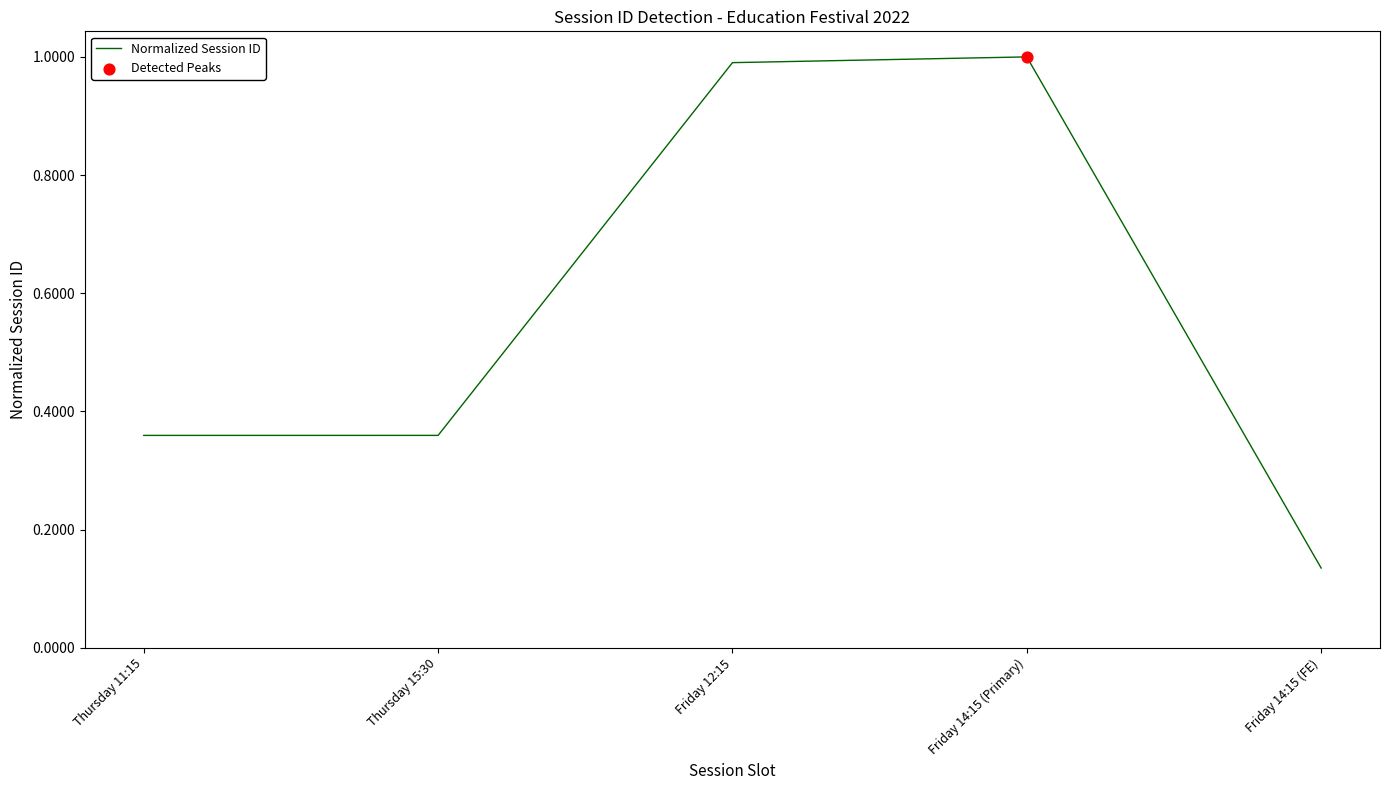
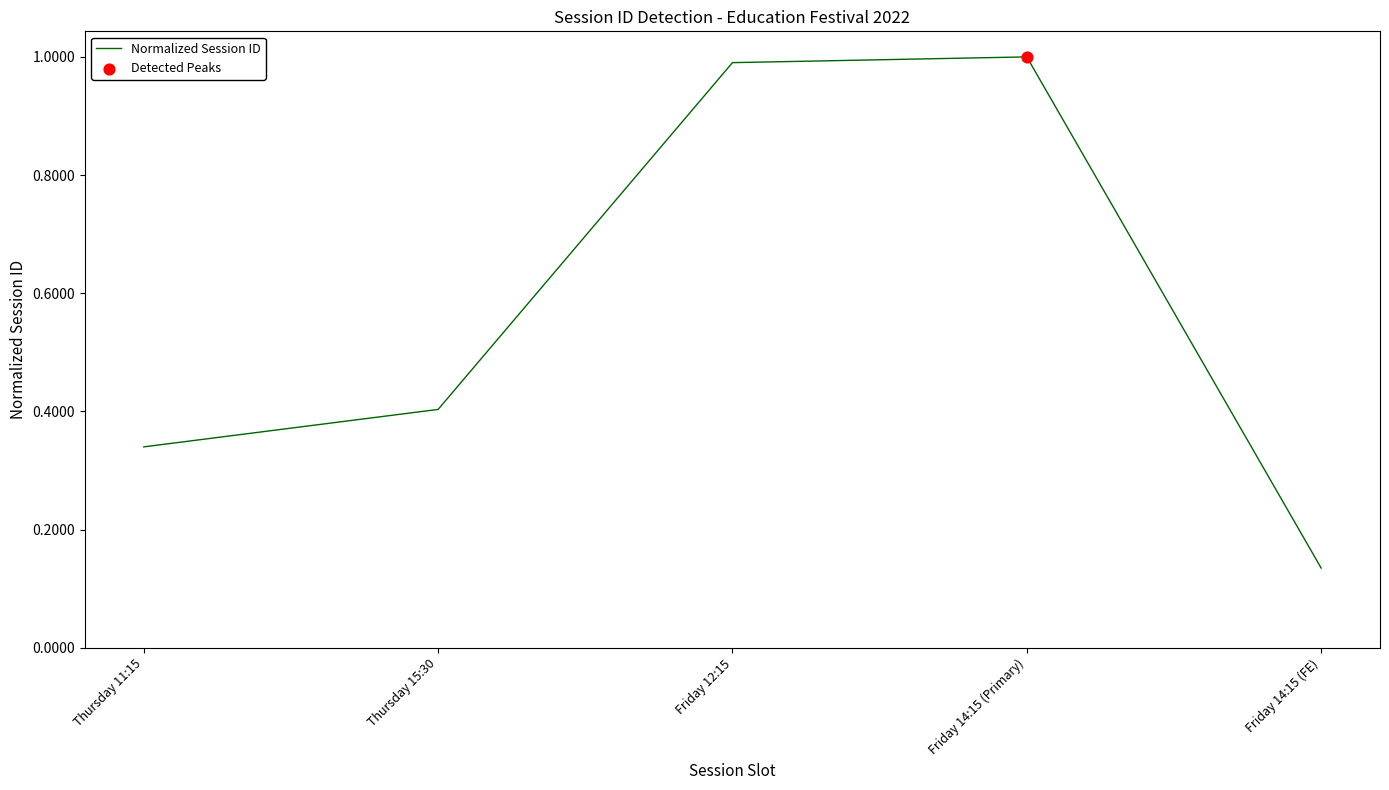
  {
    "Normalized Session ID": {
-     "Thursday 11:15": 0.36,
-     "Thursday 15:30": 0.36,
+     "Thursday 11:15": 0.34,
+     "Thursday 15:30": 0.40,
      "Friday 12:15": 0.99,
      "Friday 14:15 (FE)": 0.14
    }
  }
